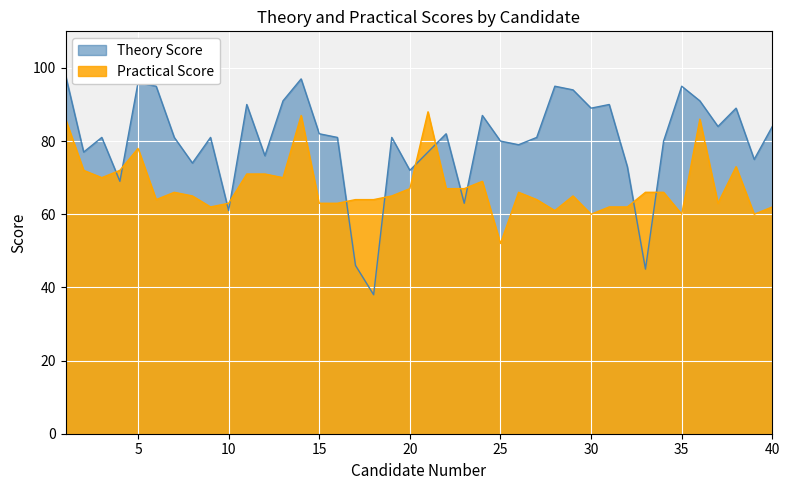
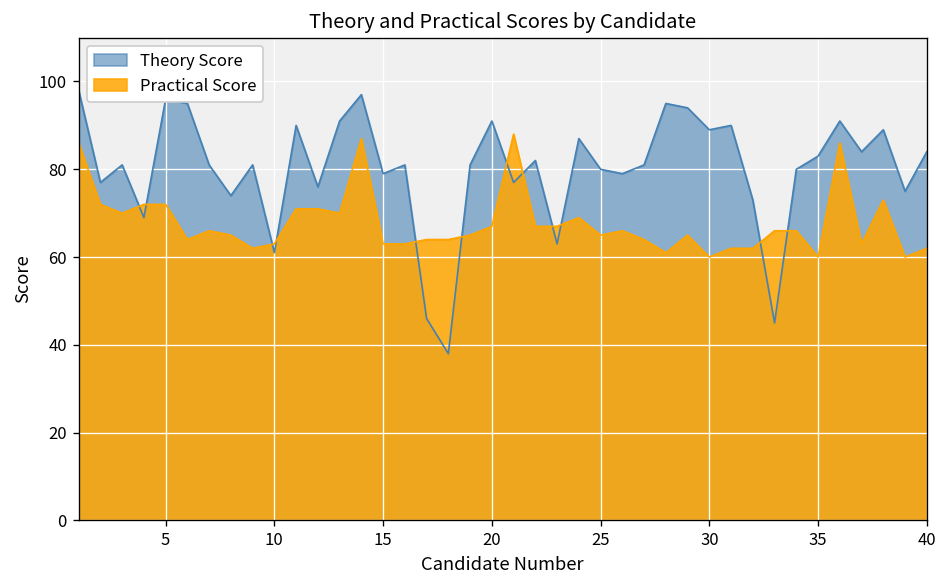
  {
    "Theory Score": {
      "10": 61,
-     "15": 82,
-     "20": 72,
+     "15": 79,
+     "20": 91,
      "25": 80,
      "30": 89,
-     "35": 95,
+     "35": 83,
      "40": 84
    },
    "Practical Score": {
-     "5": 78,
+     "5": 72,
      "10": 63,
      "15": 63,
      "20": 67,
-     "25": 52,
+     "25": 65,
      "30": 60,
      "35": 60,
      "40": 62
    }
  }
